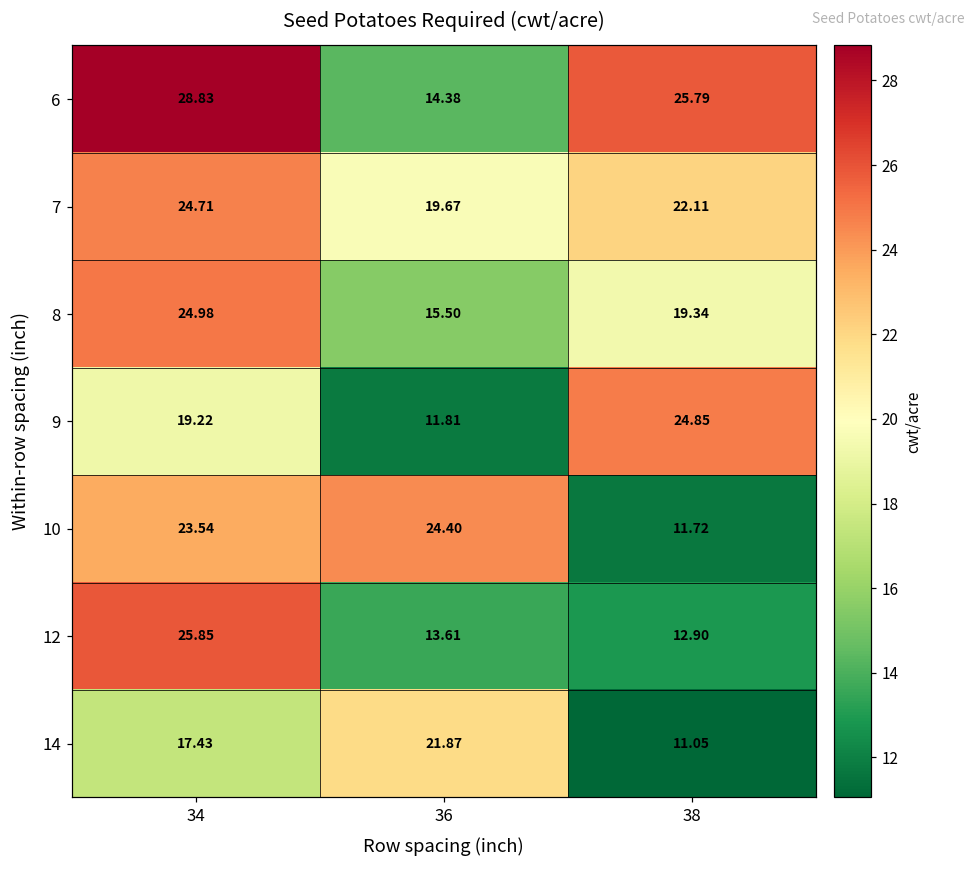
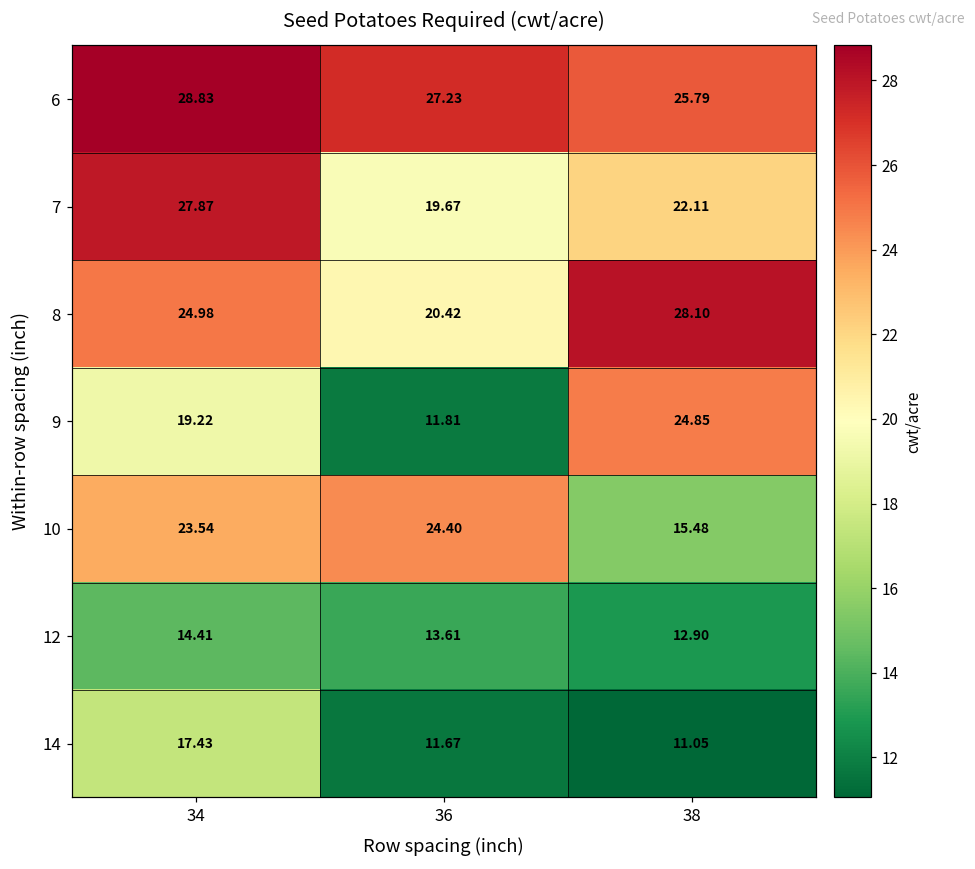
  {
    "6": {
      "34": 28.83,
-     "36": 14.38,
+     "36": 27.23,
      "38": 25.79
    },
    "7": {
-     "34": 24.71,
+     "34": 27.87,
      "36": 19.67,
      "38": 22.11
    },
    "8": {
      "34": 24.98,
-     "36": 15.50,
-     "38": 19.34
+     "36": 20.42,
+     "38": 28.10
    },
    "9": {
      "34": 19.22,
      "36": 11.81,
      "38": 24.85
    },
    "10": {
      "34": 23.54,
      "36": 24.40,
-     "38": 11.72
+     "38": 15.48
    },
    "12": {
-     "34": 25.85,
+     "34": 14.41,
      "36": 13.61,
      "38": 12.90
    },
    "14": {
      "34": 17.43,
-     "36": 21.87,
+     "36": 11.67,
      "38": 11.05
    }
  }
